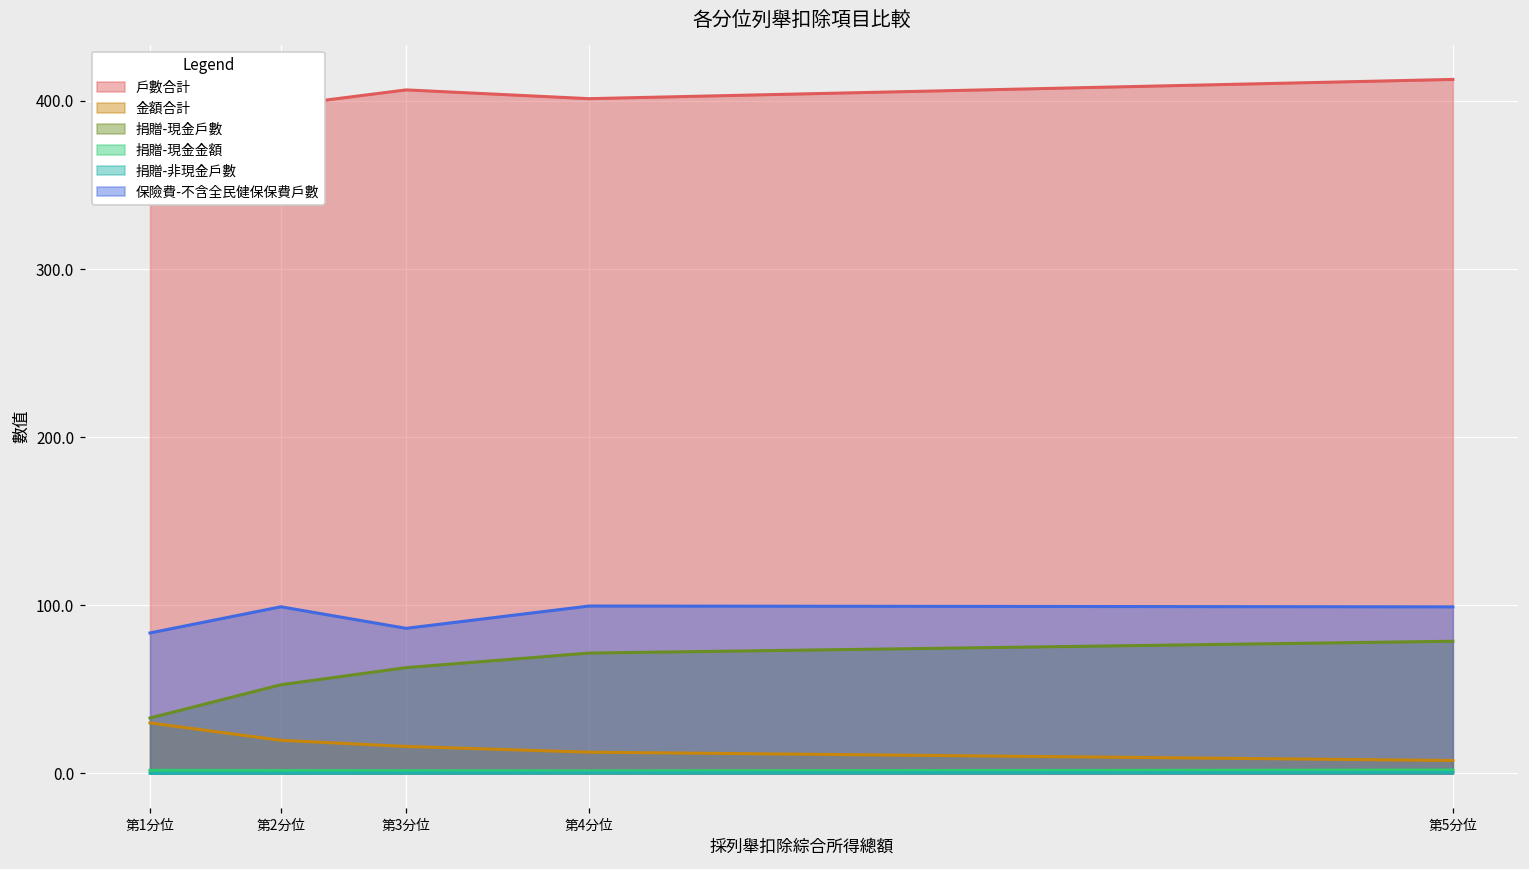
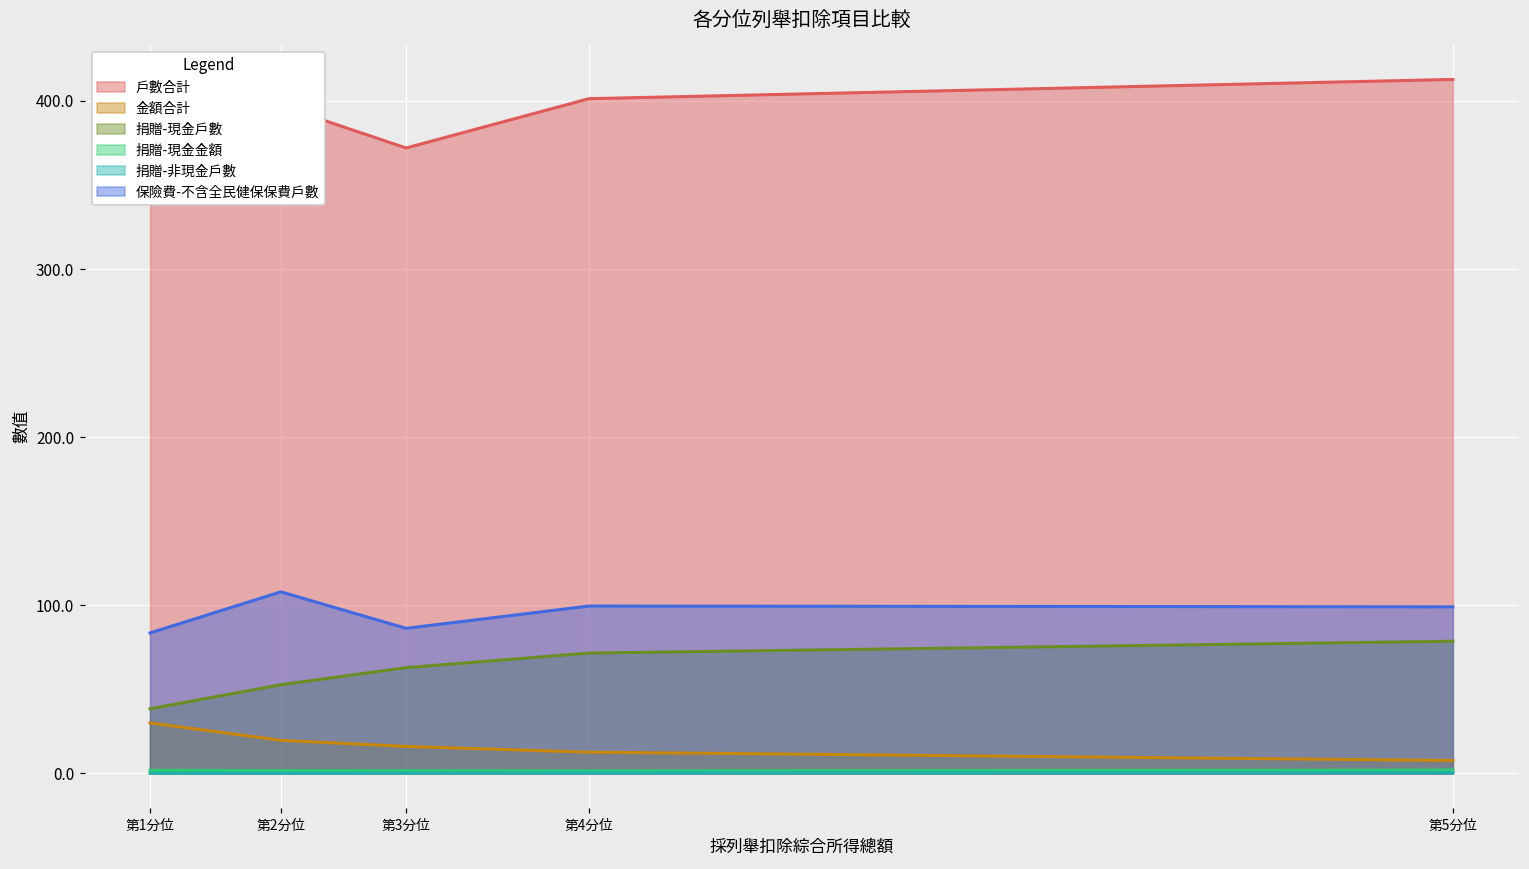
  {
    "戶數合計": {
-     "第3分位": 407,
+     "第3分位": 372,
      "第4分位": 401,
      "第5分位": 413
    },
    "金額合計": {
      "第1分位": 30,
      "第2分位": 20,
      "第3分位": 16,
      "第4分位": 13,
      "第5分位": 8
    },
    "捐贈-現金戶數": {
-     "第1分位": 33,
+     "第1分位": 38,
      "第2分位": 53,
      "第3分位": 63,
      "第4分位": 72,
      "第5分位": 79
    },
    "保險費-不含全民健保保費戶數": {
      "第1分位": 84,
-     "第2分位": 99,
+     "第2分位": 108,
      "第3分位": 86,
      "第4分位": 100,
      "第5分位": 99
    }
  }
